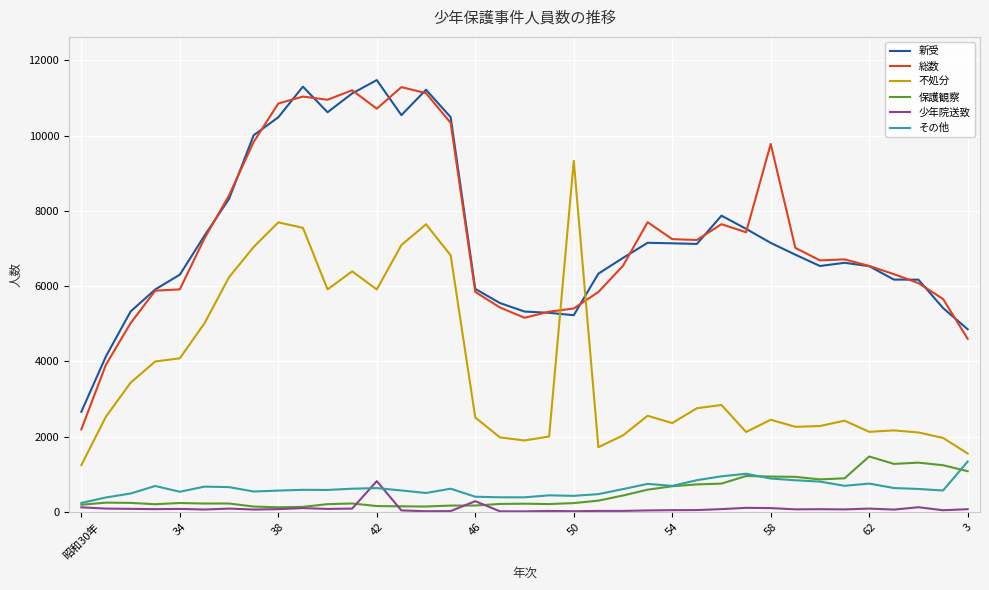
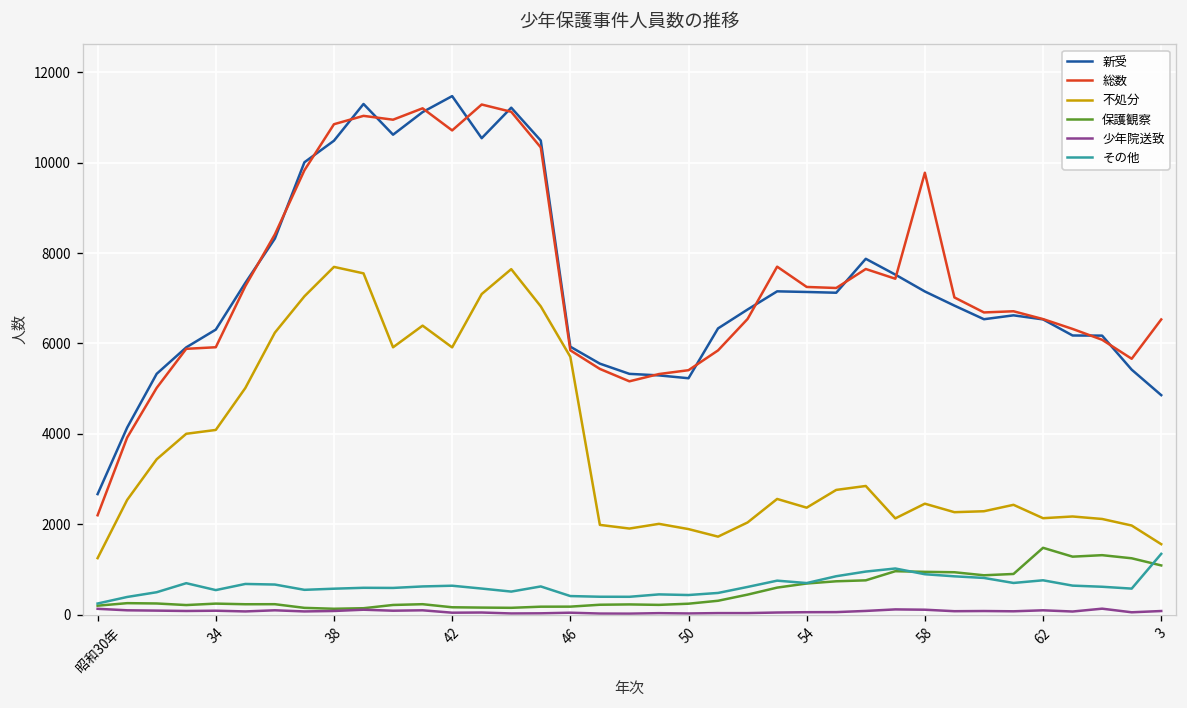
  {
    "新受": {
      "昭和30年": 2700,
      "34": 6300,
      "38": 10500,
      "42": 11500,
      "46": 5900,
      "50": 5200,
      "54": 7100,
      "58": 7100,
      "3": 4900
    },
    "総数": {
      "昭和30年": 2200,
      "34": 5900,
      "38": 10900,
      "42": 10700,
      "46": 5800,
      "50": 5400,
      "54": 7200,
      "58": 9800,
-     "3": 4600
+     "3": 6500
    },
    "不処分": {
      "昭和30年": 1200,
      "34": 4100,
      "38": 7700,
      "42": 5900,
-     "46": 2500,
-     "50": 9300,
+     "46": 5700,
+     "50": 1900,
      "54": 2400,
      "58": 2500,
      "62": 2100,
      "3": 1600
    },
    "保護観察": {
      "34": 200,
      "42": 200,
      "46": 200,
      "50": 200,
      "62": 1500,
      "3": 1100
    },
    "少年院送致": {
      "昭和30年": 100,
      "34": 100,
-     "42": 800,
-     "46": 300,
+     "42": 0,
+     "46": 0,
      "50": 0,
      "54": 100,
      "58": 100,
      "62": 100,
      "3": 100
    },
    "その他": {
      "34": 500,
      "38": 600,
      "42": 600,
      "46": 400,
      "50": 400,
      "62": 800,
      "3": 1300
    }
  }
